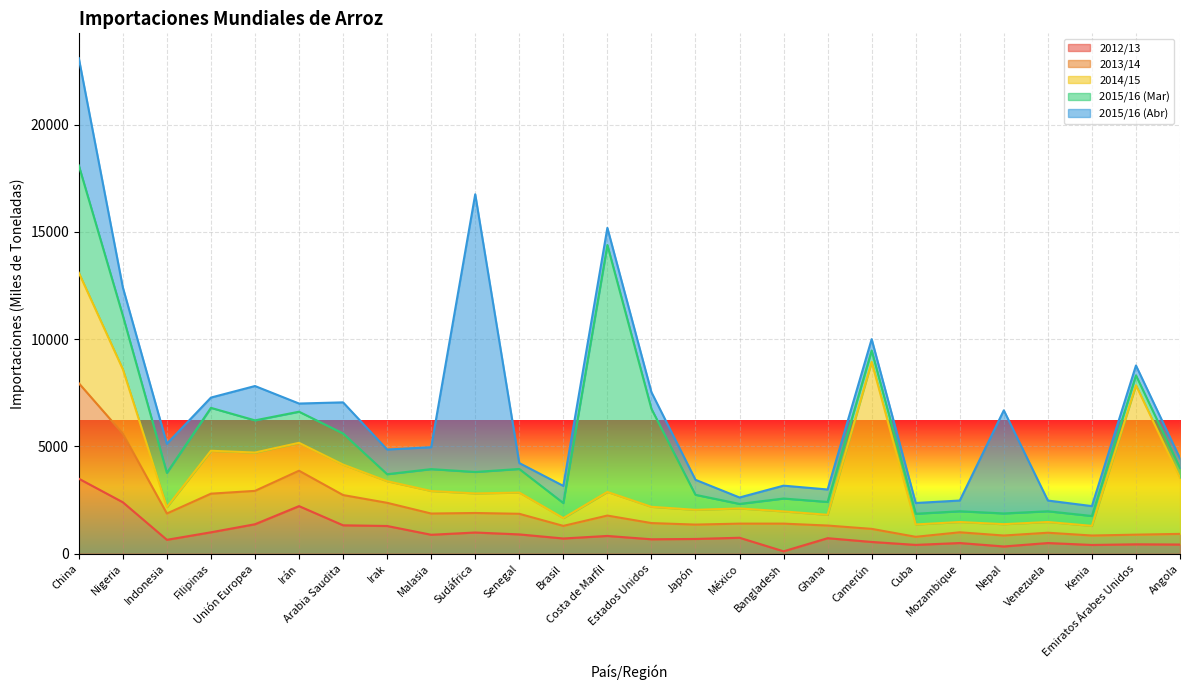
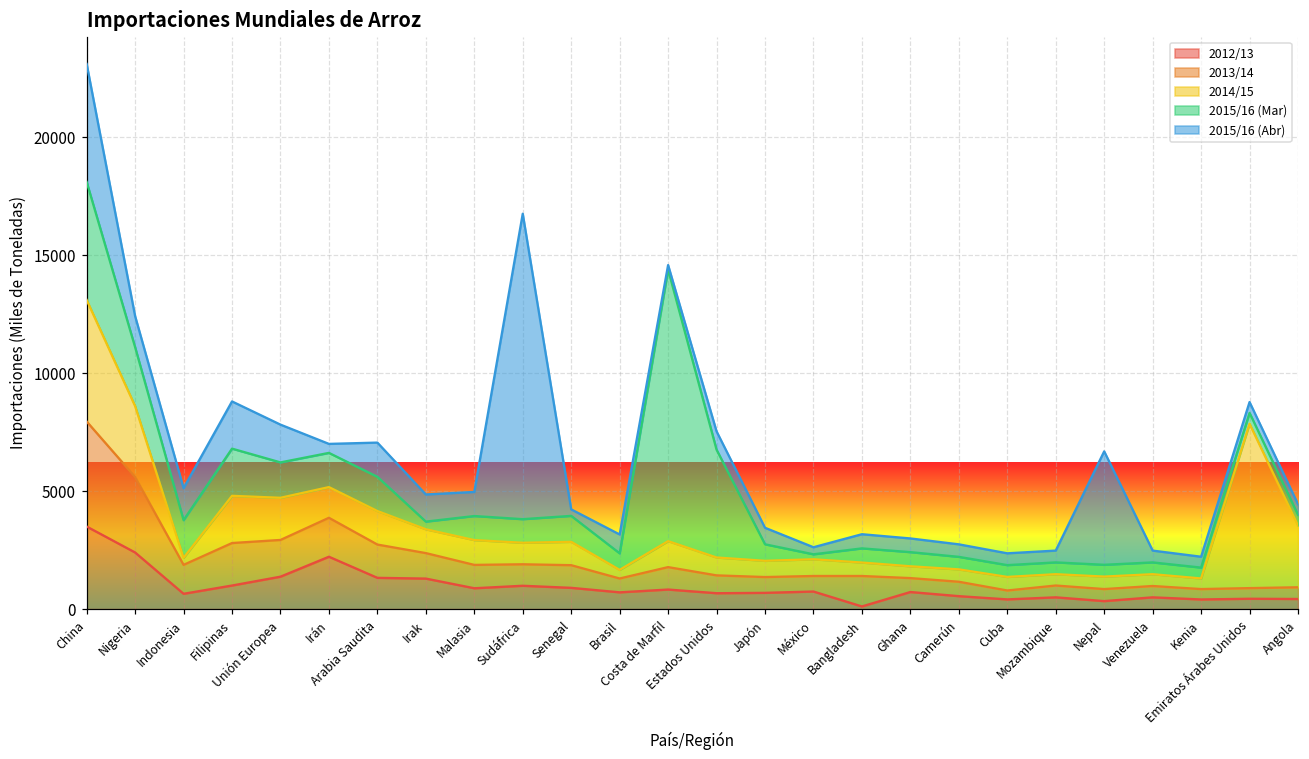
  {
    "2014/15": {
      "China": 5200,
      "Nigeria": 3000,
      "Indonesia": 300,
      "Filipinas": 2000,
      "Unión Europea": 1800,
      "Irán": 1300,
      "Arabia Saudita": 1400,
      "Irak": 1000,
      "Malasia": 1100,
      "Sudáfrica": 900,
      "Senegal": 1000,
      "Brasil": 400,
      "Costa de Marfil": 1100,
      "Estados Unidos": 800,
      "Japón": 700,
      "México": 700,
      "Bangladesh": 600,
      "Ghana": 500,
-     "Camerún": 7800,
+     "Camerún": 500,
      "Cuba": 600,
      "Mozambique": 500,
      "Nepal": 500,
      "Venezuela": 500,
      "Kenia": 500,
      "Emiratos Árabes Unidos": 7000,
      "Angola": 2600
    },
    "2015/16 (Mar)": {
      "China": 5000,
      "Nigeria": 2500,
      "Indonesia": 1600,
      "Filipinas": 2000,
      "Unión Europea": 1500,
      "Irán": 1500,
      "Arabia Saudita": 1500,
      "Irak": 300,
      "Malasia": 1000,
      "Sudáfrica": 1000,
      "Senegal": 1100,
      "Brasil": 700,
      "Costa de Marfil": 11500,
      "Estados Unidos": 4600,
      "Japón": 700,
      "México": 200,
      "Bangladesh": 600,
      "Ghana": 600,
      "Camerún": 500,
      "Cuba": 500,
      "Mozambique": 500,
      "Nepal": 500,
      "Venezuela": 500,
      "Kenia": 500,
      "Emiratos Árabes Unidos": 500,
      "Angola": 500
    },
    "2015/16 (Abr)": {
      "China": 5000,
      "Nigeria": 1300,
      "Indonesia": 1400,
-     "Filipinas": 500,
+     "Filipinas": 2000,
      "Unión Europea": 1600,
      "Irán": 400,
      "Arabia Saudita": 1500,
      "Irak": 1200,
      "Malasia": 1000,
      "Sudáfrica": 12900,
      "Senegal": 300,
      "Brasil": 800,
-     "Costa de Marfil": 800,
+     "Costa de Marfil": 200,
      "Estados Unidos": 800,
      "Japón": 700,
      "México": 300,
      "Bangladesh": 600,
      "Ghana": 600,
      "Camerún": 500,
      "Cuba": 500,
      "Mozambique": 500,
      "Nepal": 4800,
      "Venezuela": 500,
      "Kenia": 500,
      "Emiratos Árabes Unidos": 500,
      "Angola": 500
    }
  }
